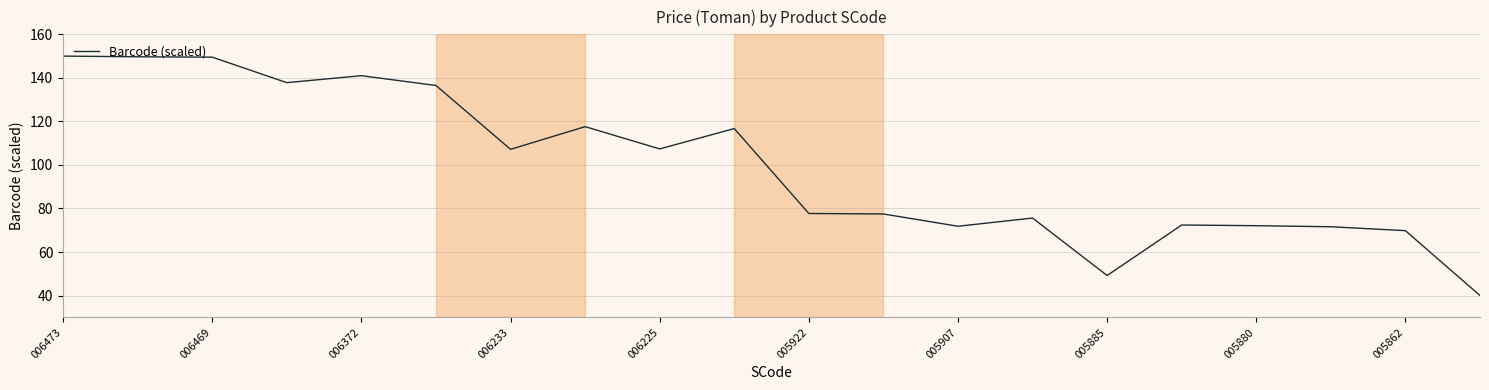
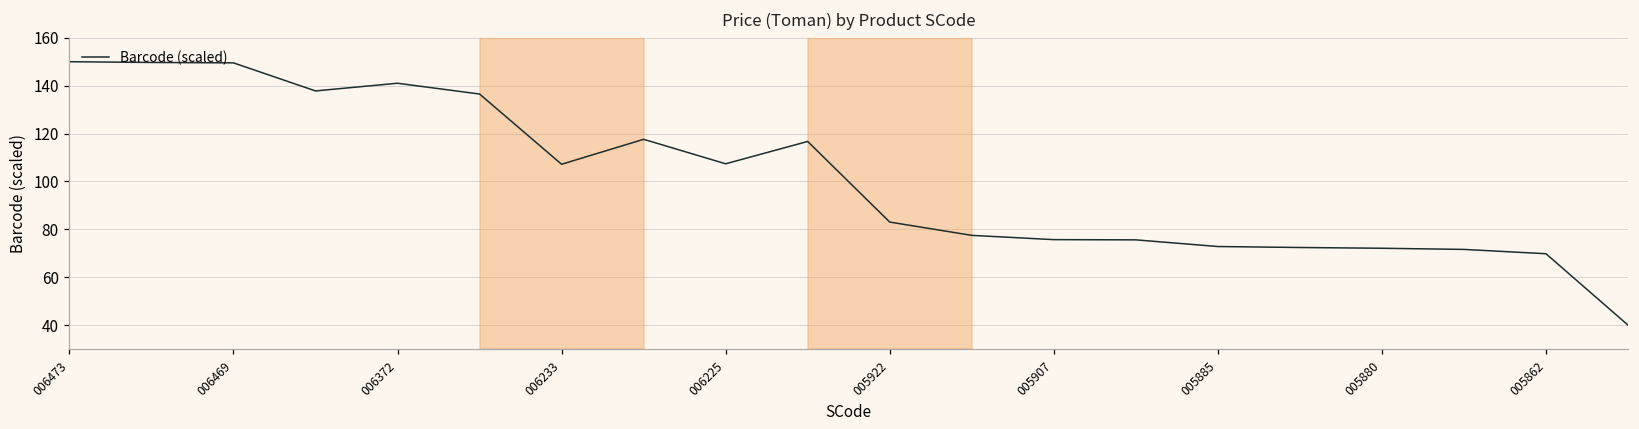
  {
    "006473": 150,
    "006469": 150,
    "006372": 141,
    "006233": 107,
    "006225": 107,
-   "005922": 78,
-   "005907": 72,
-   "005885": 49,
+   "005922": 83,
+   "005907": 76,
+   "005885": 73,
    "005880": 72,
    "005862": 70
  }
